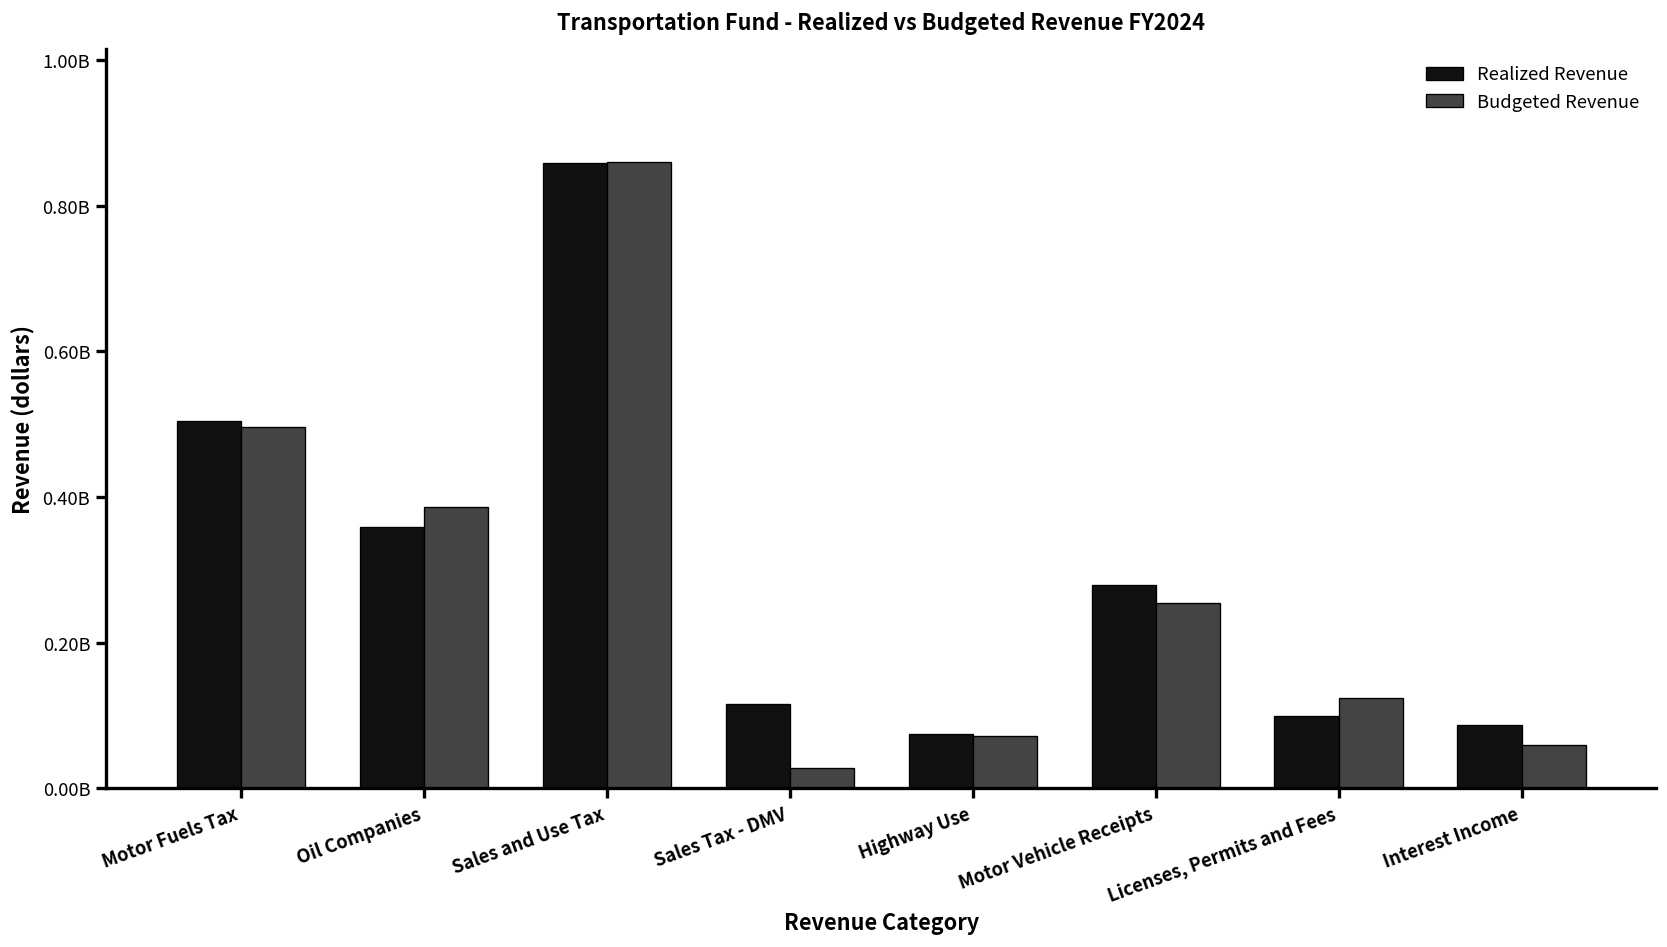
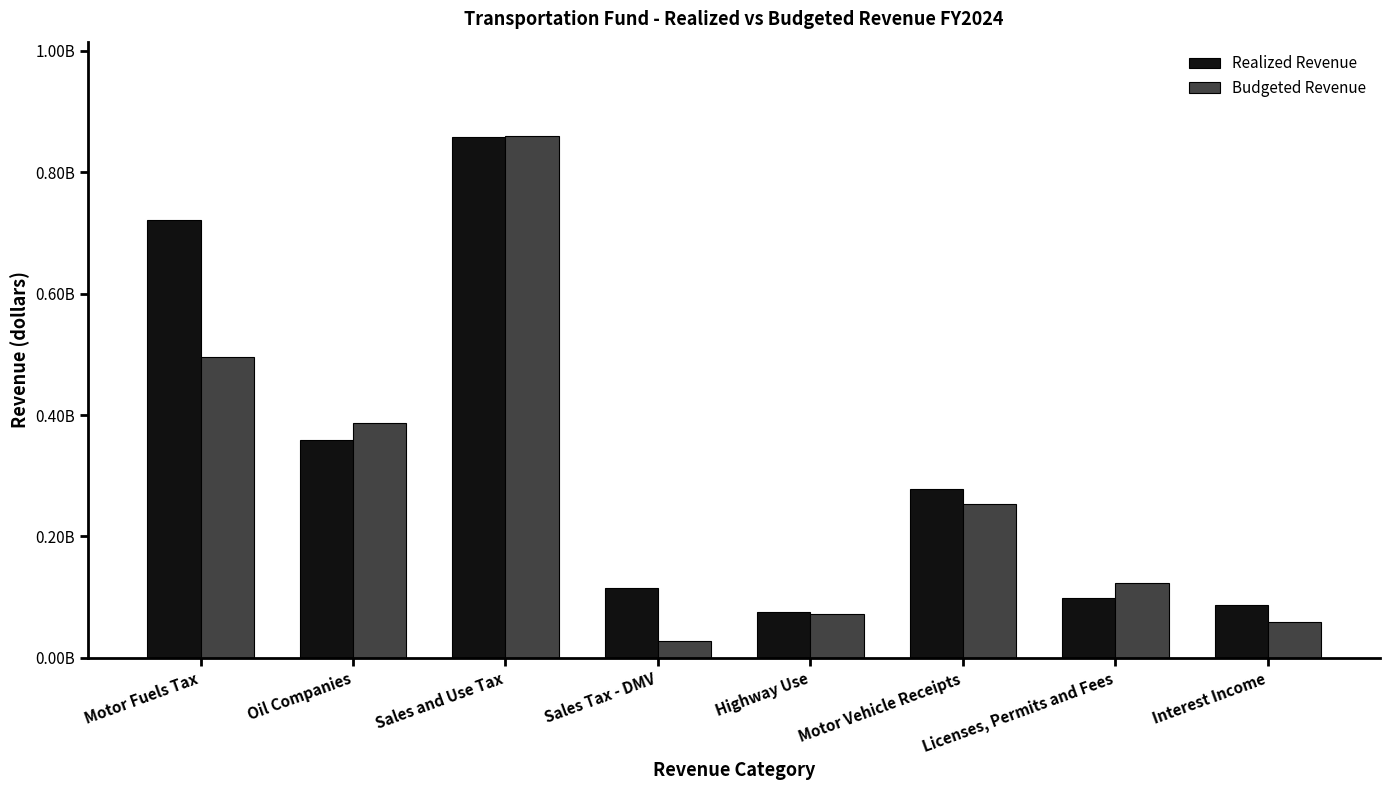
  {
    "Realized Revenue": {
-     "Motor Fuels Tax": 500000000,
+     "Motor Fuels Tax": 720000000,
      "Oil Companies": 360000000,
      "Sales and Use Tax": 860000000,
      "Sales Tax - DMV": 120000000,
      "Highway Use": 70000000,
      "Motor Vehicle Receipts": 280000000,
      "Licenses, Permits and Fees": 100000000,
      "Interest Income": 90000000
    },
    "Budgeted Revenue": {
      "Motor Fuels Tax": 500000000,
      "Oil Companies": 390000000,
      "Sales and Use Tax": 860000000,
      "Sales Tax - DMV": 30000000,
      "Highway Use": 70000000,
      "Motor Vehicle Receipts": 250000000,
      "Licenses, Permits and Fees": 120000000,
      "Interest Income": 60000000
    }
  }
